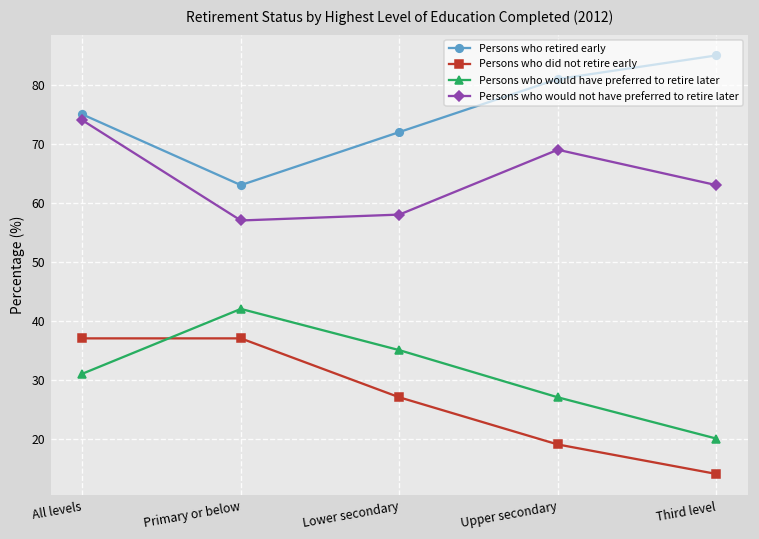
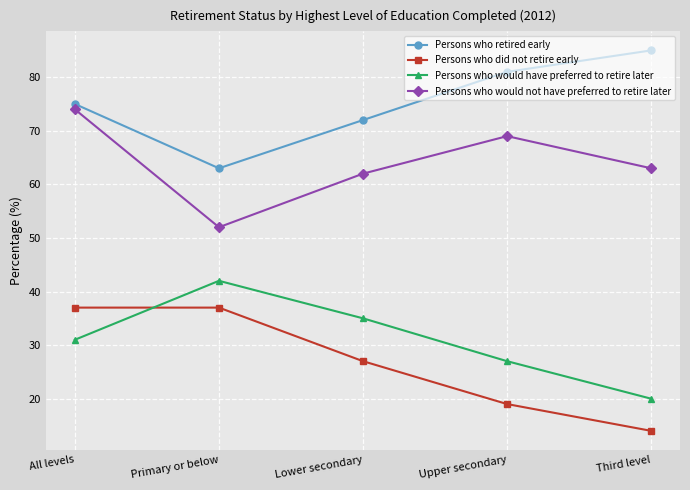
  {
    "Persons who retired early": {
      "All levels": 75,
      "Primary or below": 63,
      "Lower secondary": 72
    },
    "Persons who did not retire early": {
      "All levels": 37,
      "Primary or below": 37,
      "Lower secondary": 27,
      "Upper secondary": 19,
      "Third level": 14
    },
    "Persons who would have preferred to retire later": {
      "All levels": 31,
      "Primary or below": 42,
      "Lower secondary": 35,
      "Upper secondary": 27,
      "Third level": 20
    },
    "Persons who would not have preferred to retire later": {
      "All levels": 74,
-     "Primary or below": 57,
-     "Lower secondary": 58,
+     "Primary or below": 52,
+     "Lower secondary": 62,
      "Upper secondary": 69,
      "Third level": 63
    }
  }
